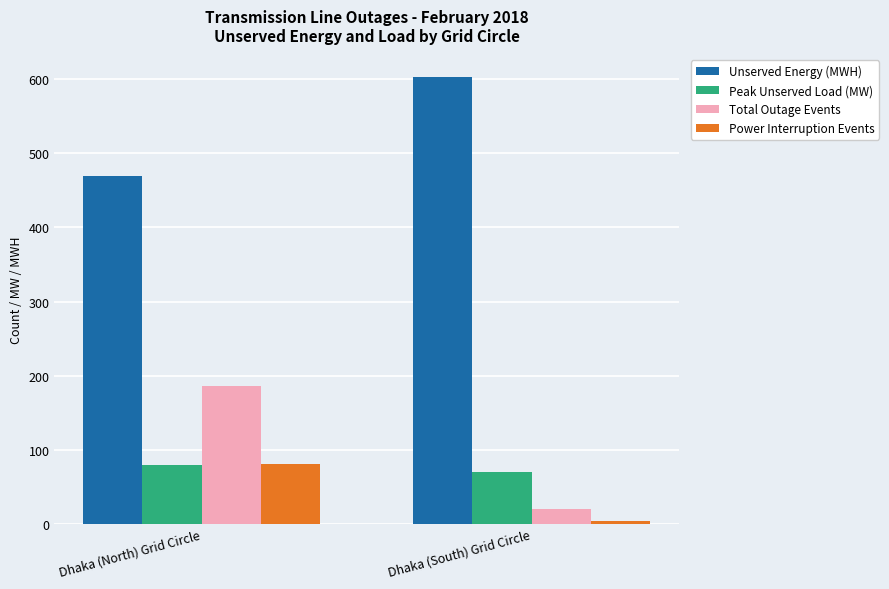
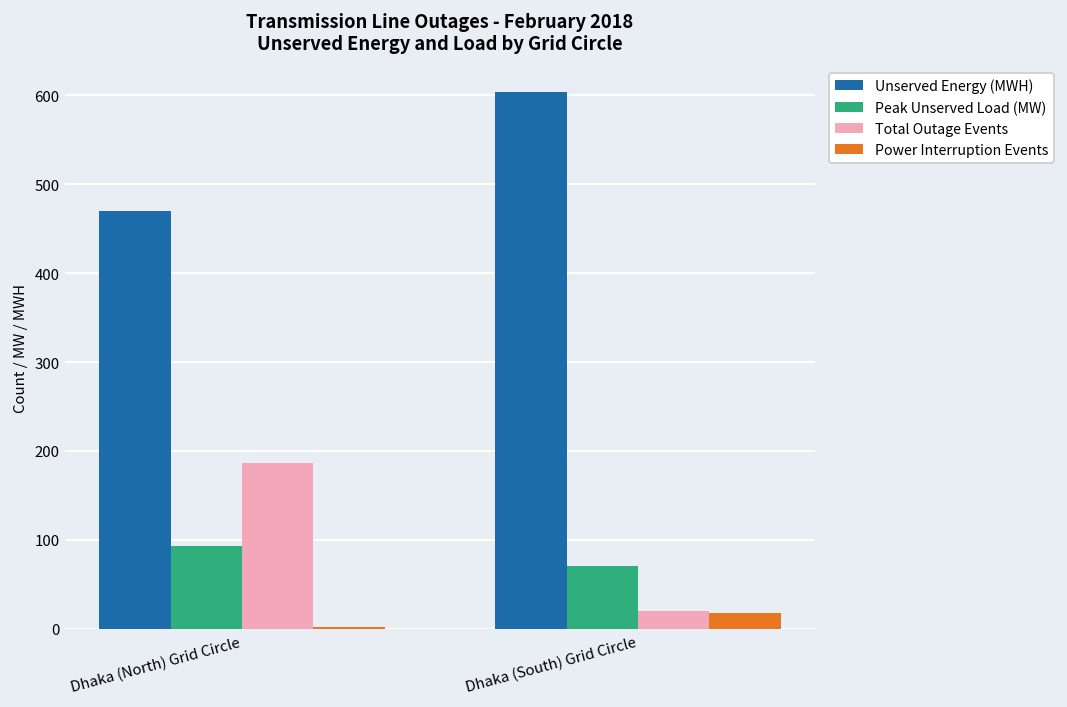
  {
    "Unserved Energy (MWH)": {
      "Dhaka (North) Grid Circle": 470,
      "Dhaka (South) Grid Circle": 600
    },
    "Peak Unserved Load (MW)": {
-     "Dhaka (North) Grid Circle": 80,
+     "Dhaka (North) Grid Circle": 90,
      "Dhaka (South) Grid Circle": 70
    },
    "Total Outage Events": {
      "Dhaka (North) Grid Circle": 190,
      "Dhaka (South) Grid Circle": 20
    },
    "Power Interruption Events": {
-     "Dhaka (North) Grid Circle": 80,
-     "Dhaka (South) Grid Circle": 0
+     "Dhaka (North) Grid Circle": 0,
+     "Dhaka (South) Grid Circle": 20
    }
  }
